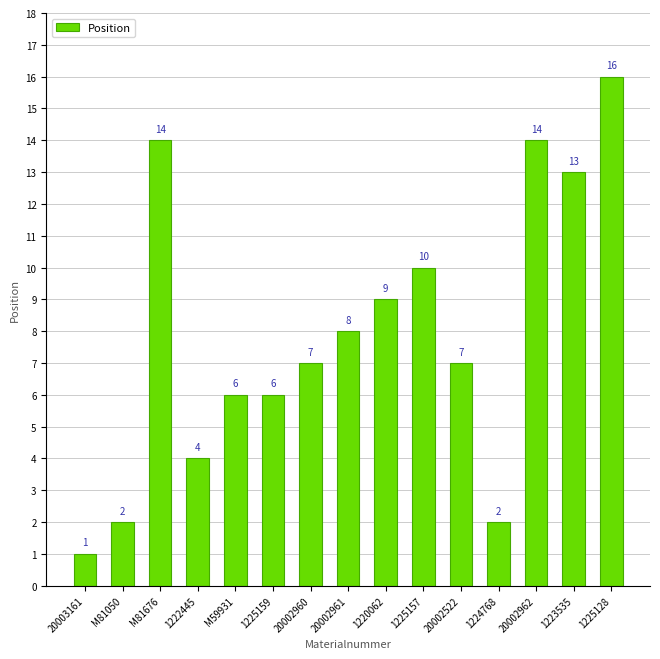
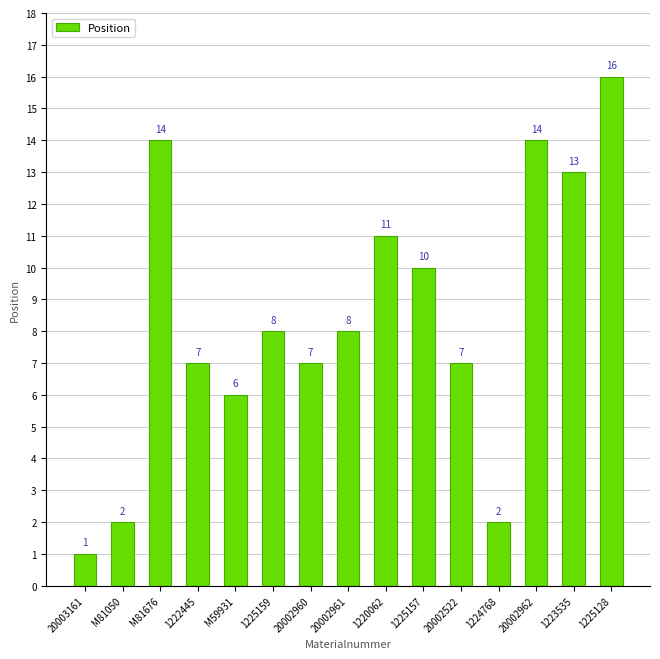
  {
    "20003161": 1,
    "M81050": 2,
    "M81676": 14,
-   "1222445": 4,
+   "1222445": 7,
    "M59931": 6,
-   "1225159": 6,
+   "1225159": 8,
    "20002960": 7,
    "20002961": 8,
-   "1220062": 9,
+   "1220062": 11,
    "1225157": 10,
    "20002522": 7,
    "1224768": 2,
    "20002962": 14,
    "1223535": 13,
    "1225128": 16
  }
